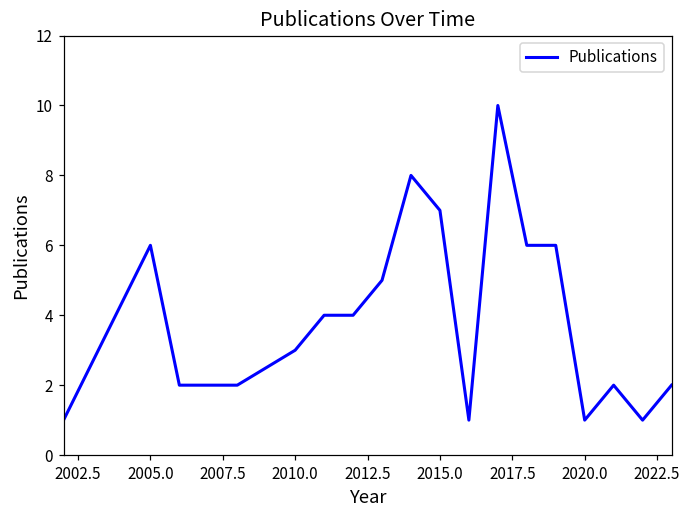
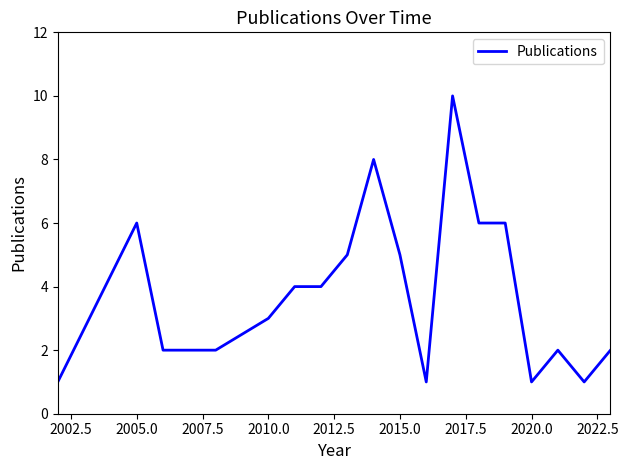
  {
    "2005.0": 6,
    "2010.0": 3,
-   "2015.0": 7,
+   "2015.0": 5,
    "2020.0": 1
  }
